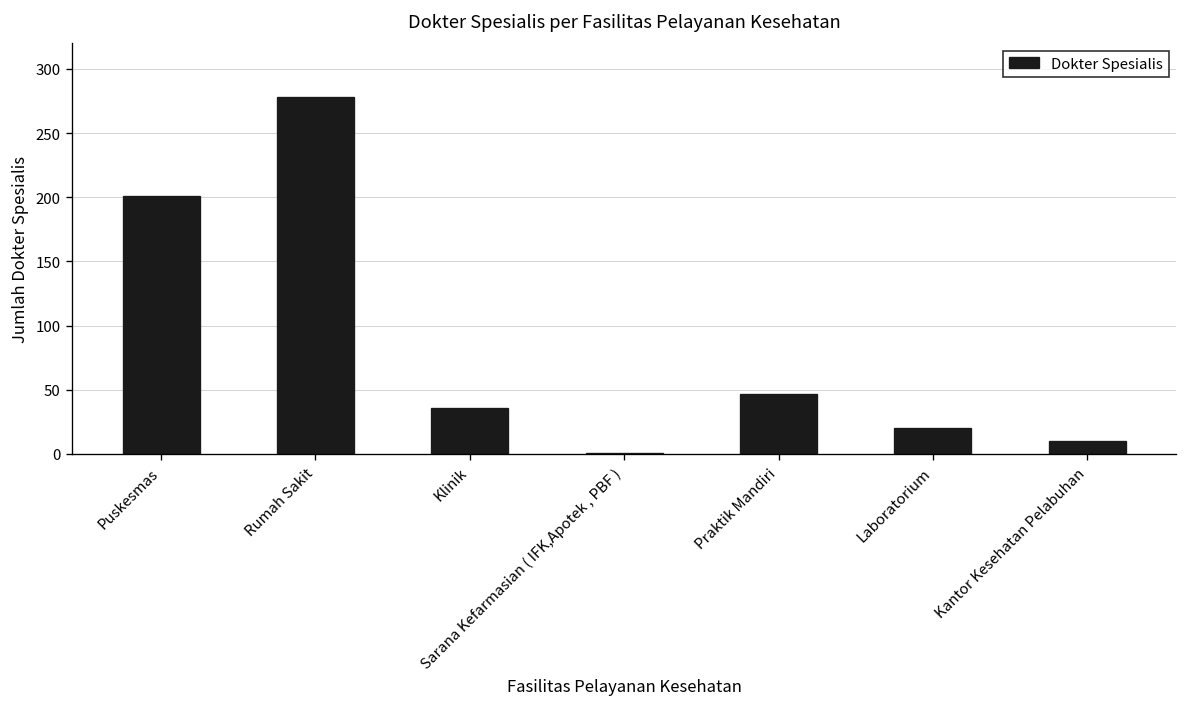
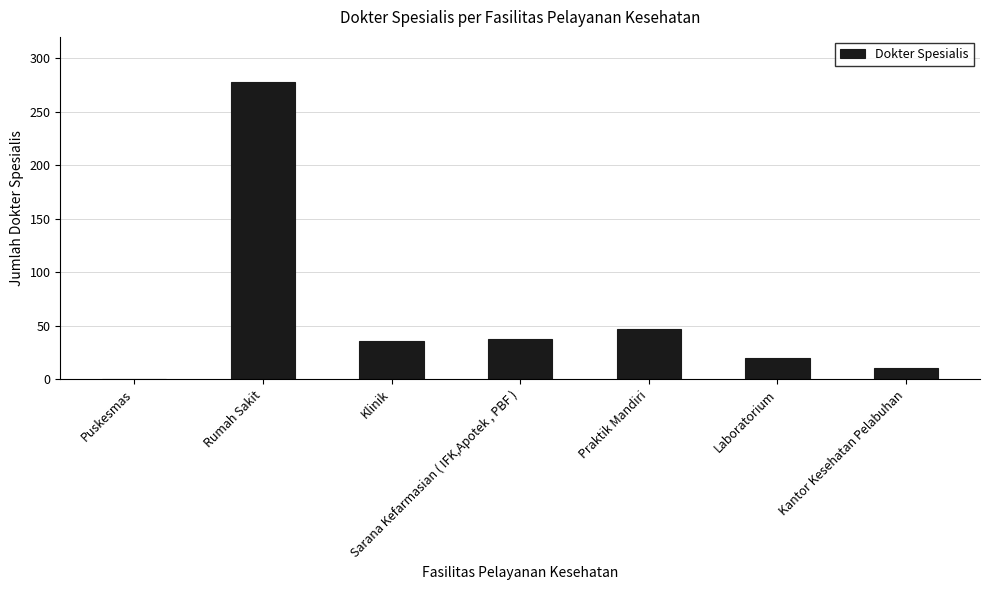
  {
-   "Puskesmas": 201,
+   "Puskesmas": 0,
    "Rumah Sakit": 278,
    "Klinik": 36,
-   "Sarana Kefarmasian ( IFK,Apotek , PBF )": 1,
+   "Sarana Kefarmasian ( IFK,Apotek , PBF )": 38,
    "Praktik Mandiri": 47,
    "Laboratorium": 20,
    "Kantor Kesehatan Pelabuhan": 10
  }
